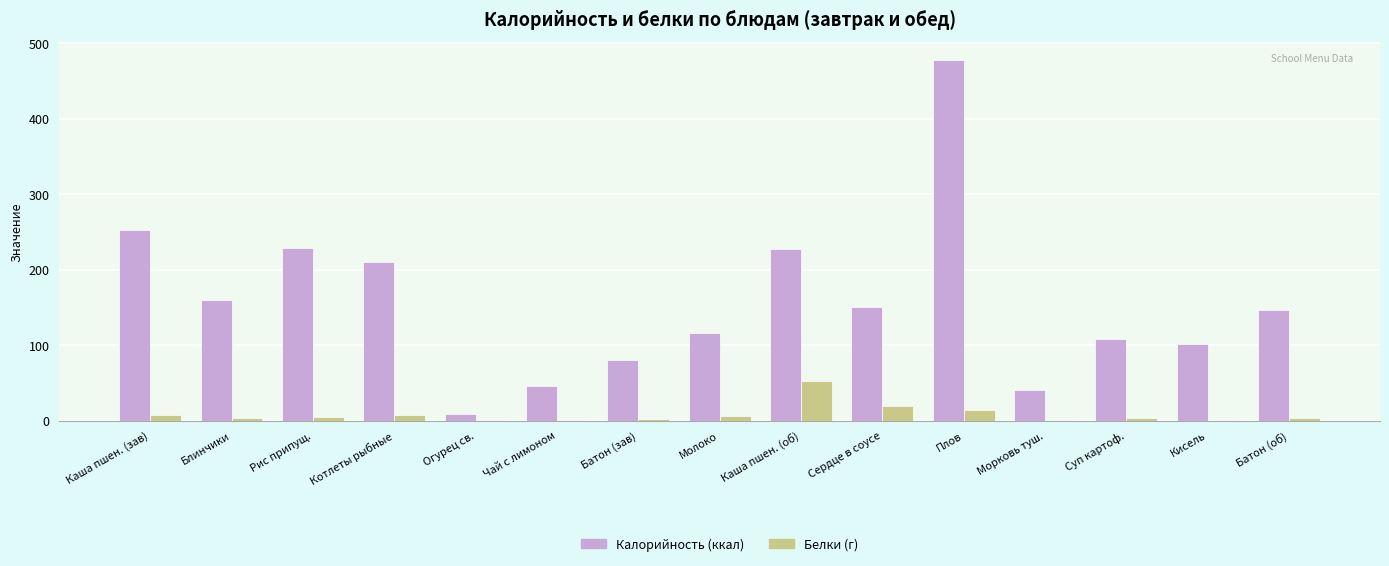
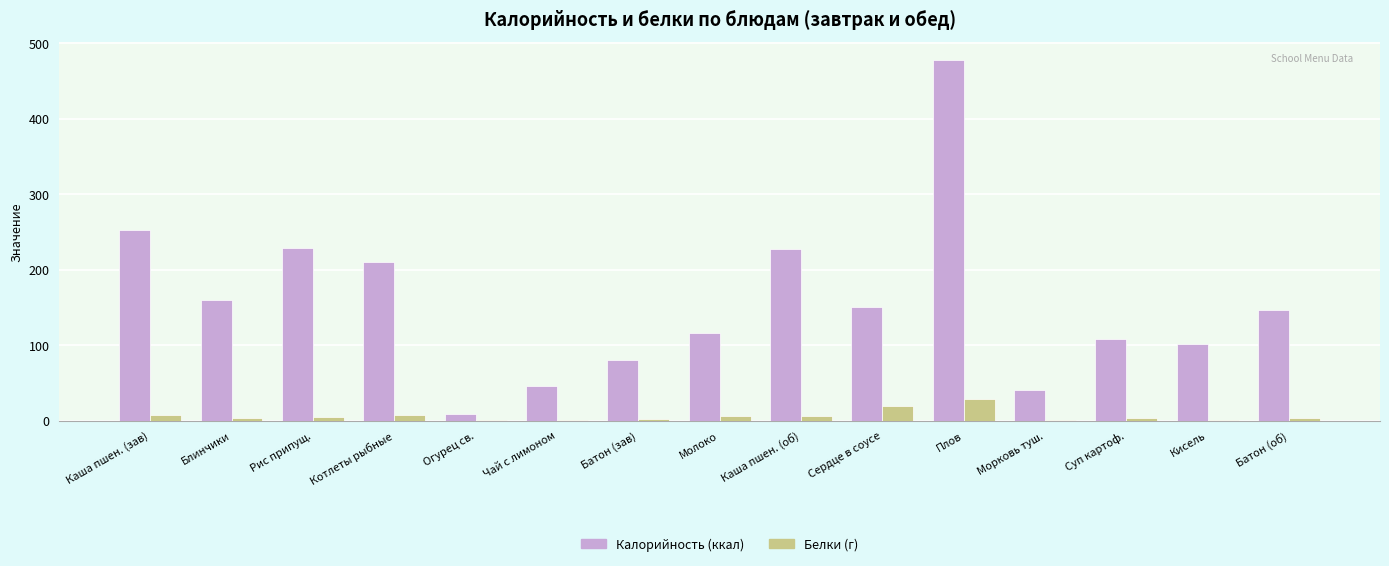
  {
    "Калорийность (ккал)": {
      "Каша пшен. (зав)": 250,
      "Блинчики": 160,
      "Рис припущ.": 230,
      "Котлеты рыбные": 210,
      "Огурец св.": 10,
      "Чай с лимоном": 50,
      "Батон (зав)": 80,
      "Молоко": 120,
      "Каша пшен. (об)": 230,
      "Сердце в соусе": 150,
      "Плов": 480,
      "Морковь туш.": 40,
      "Суп картоф.": 110,
      "Кисель": 100,
      "Батон (об)": 150
    },
    "Белки (г)": {
      "Каша пшен. (зав)": 10,
      "Рис припущ.": 0,
      "Котлеты рыбные": 10,
      "Молоко": 10,
-     "Каша пшен. (об)": 50,
+     "Каша пшен. (об)": 10,
      "Сердце в соусе": 20,
-     "Плов": 10,
+     "Плов": 30,
      "Суп картоф.": 0,
      "Батон (об)": 0
    }
  }
